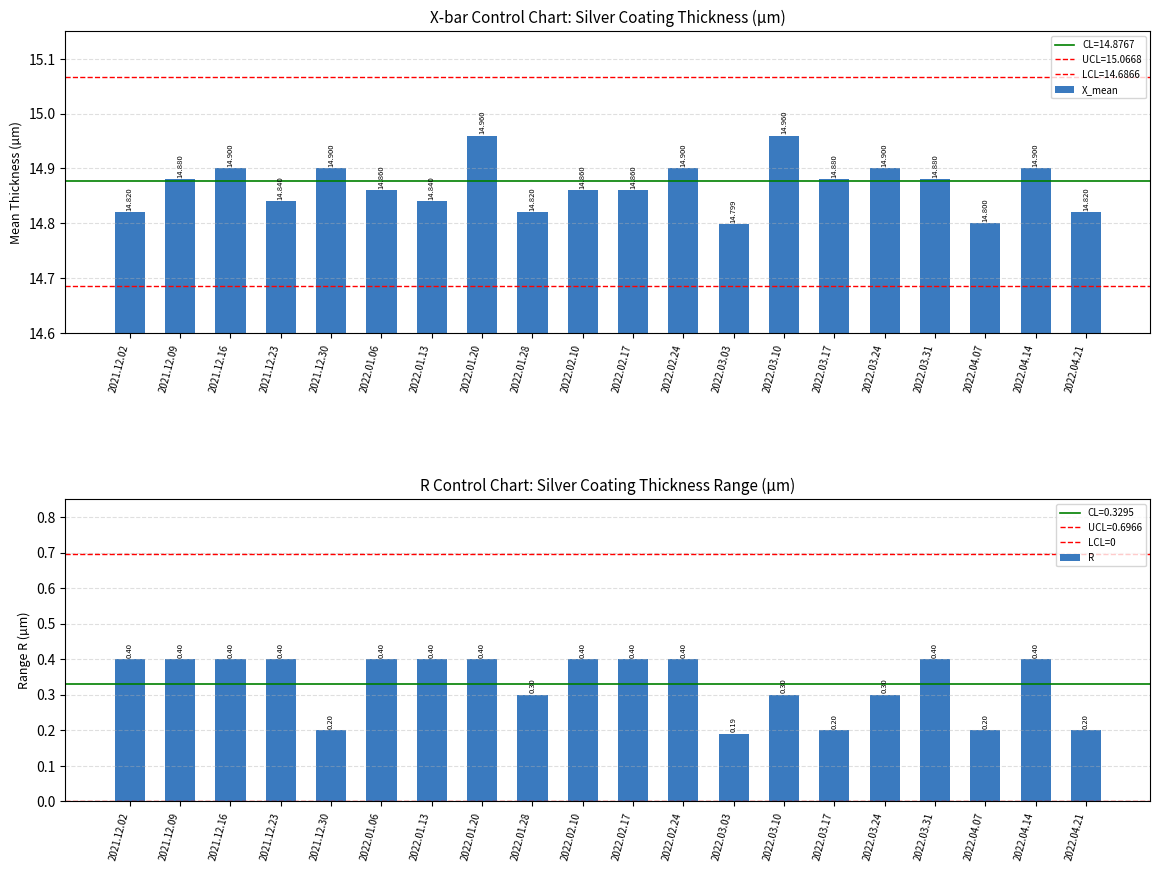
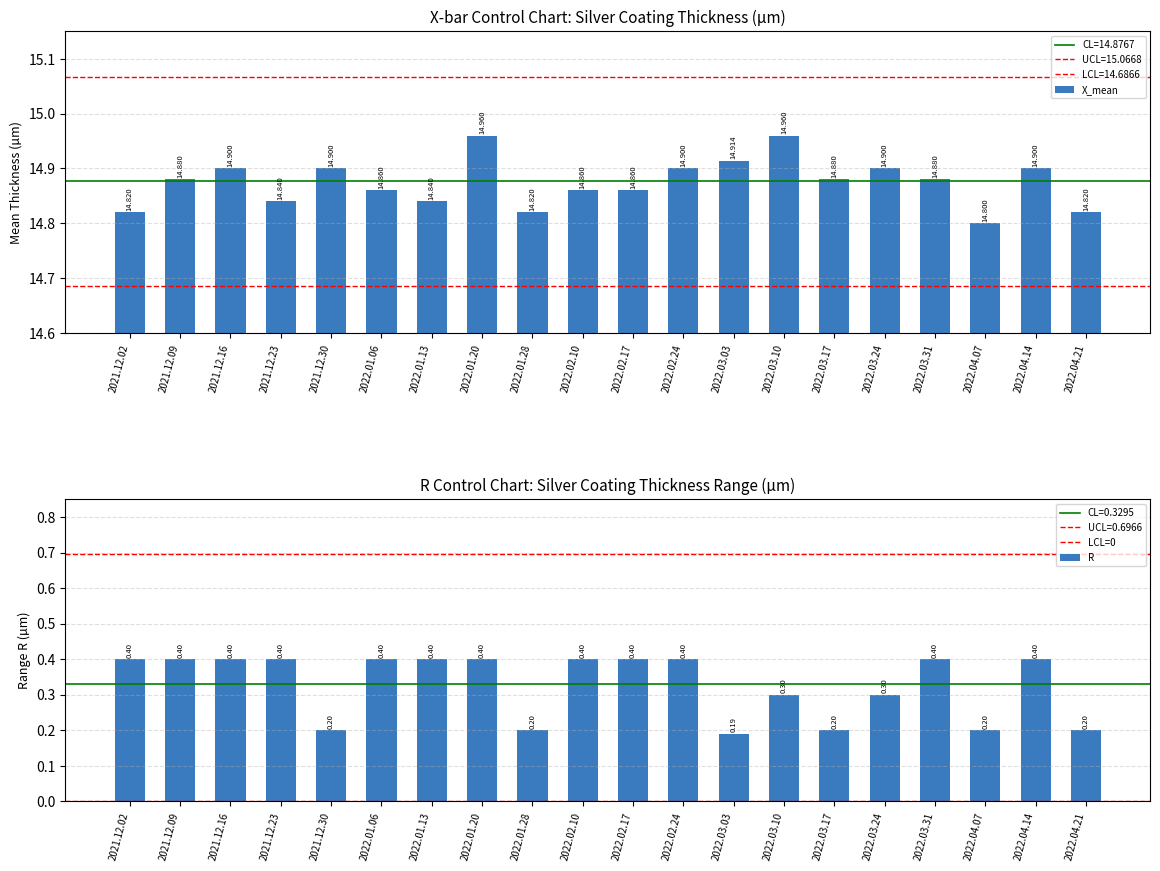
  {
    "X-bar Control Chart: Silver Coating Thickness (µm)": {
      "2021.12.02": 14.820,
      "2021.12.09": 14.880,
      "2021.12.16": 14.900,
      "2021.12.23": 14.840,
      "2021.12.30": 14.900,
      "2022.01.06": 14.860,
      "2022.01.13": 14.840,
      "2022.01.20": 14.960,
      "2022.01.28": 14.820,
      "2022.02.10": 14.860,
      "2022.02.17": 14.860,
      "2022.02.24": 14.900,
-     "2022.03.03": 14.799,
+     "2022.03.03": 14.914,
      "2022.03.10": 14.960,
      "2022.03.17": 14.880,
      "2022.03.24": 14.900,
      "2022.03.31": 14.880,
      "2022.04.07": 14.800,
      "2022.04.14": 14.900,
      "2022.04.21": 14.820
    },
    "R Control Chart: Silver Coating Thickness Range (µm)": {
      "2021.12.02": 0.40,
      "2021.12.09": 0.40,
      "2021.12.16": 0.40,
      "2021.12.23": 0.40,
      "2021.12.30": 0.20,
      "2022.01.06": 0.40,
      "2022.01.13": 0.40,
      "2022.01.20": 0.40,
-     "2022.01.28": 0.30,
+     "2022.01.28": 0.20,
      "2022.02.10": 0.40,
      "2022.02.17": 0.40,
      "2022.02.24": 0.40,
      "2022.03.03": 0.19,
      "2022.03.10": 0.30,
      "2022.03.17": 0.20,
      "2022.03.24": 0.30,
      "2022.03.31": 0.40,
      "2022.04.07": 0.20,
      "2022.04.14": 0.40,
      "2022.04.21": 0.20
    }
  }
